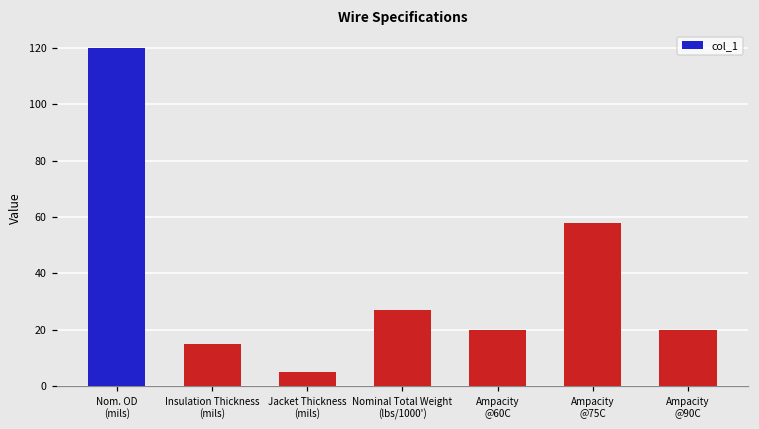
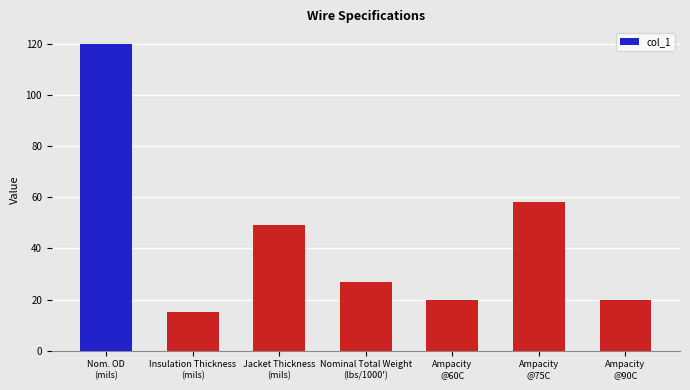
  {
    "Nom. OD (mils)": 120,
    "Insulation Thickness (mils)": 15,
-   "Jacket Thickness (mils)": 5,
+   "Jacket Thickness (mils)": 49,
    "Nominal Total Weight (lbs/1000')": 27,
    "Ampacity @60C": 20,
    "Ampacity @75C": 58,
    "Ampacity @90C": 20
  }
